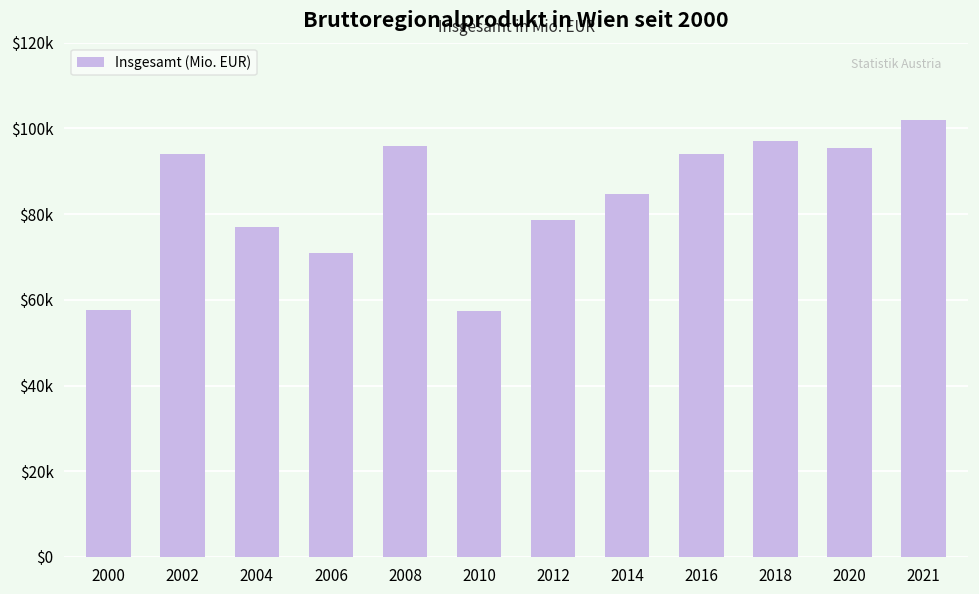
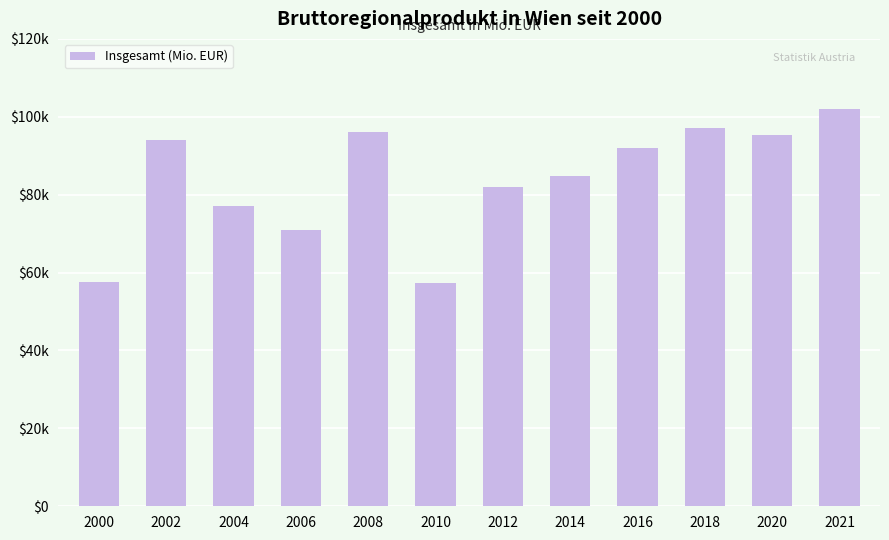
  {
    "2000": "$58000",
    "2002": "$94000",
    "2004": "$77000",
    "2006": "$71000",
    "2008": "$96000",
    "2010": "$57000",
-   "2012": "$79000",
+   "2012": "$82000",
    "2014": "$85000",
-   "2016": "$94000",
+   "2016": "$92000",
    "2018": "$97000",
    "2020": "$95000",
    "2021": "$102000"
  }
